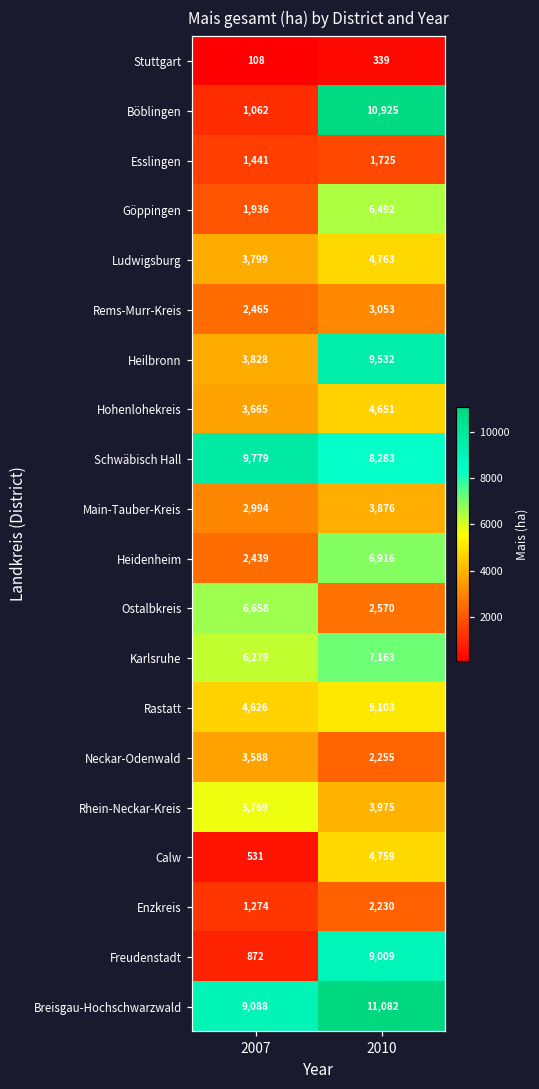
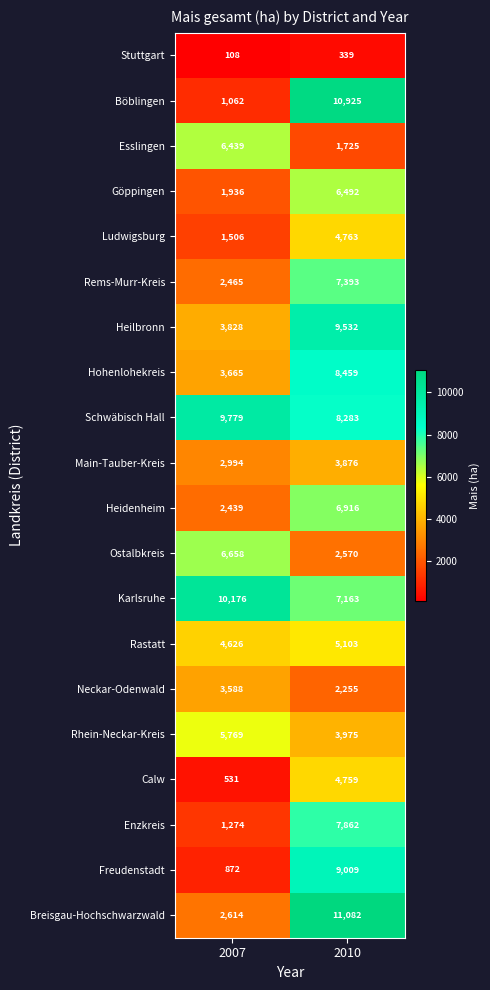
  {
    "Stuttgart": {
      "2007": "108",
      "2010": "339"
    },
    "Böblingen": {
      "2007": "1,062",
      "2010": "10,925"
    },
    "Esslingen": {
-     "2007": "1,441",
+     "2007": "6,439",
      "2010": "1,725"
    },
    "Göppingen": {
      "2007": "1,936",
      "2010": "6,492"
    },
    "Ludwigsburg": {
-     "2007": "3,799",
+     "2007": "1,506",
      "2010": "4,763"
    },
    "Rems-Murr-Kreis": {
      "2007": "2,465",
-     "2010": "3,053"
+     "2010": "7,393"
    },
    "Heilbronn": {
      "2007": "3,828",
      "2010": "9,532"
    },
    "Hohenlohekreis": {
      "2007": "3,665",
-     "2010": "4,651"
+     "2010": "8,459"
    },
    "Schwäbisch Hall": {
      "2007": "9,779",
      "2010": "8,283"
    },
    "Main-Tauber-Kreis": {
      "2007": "2,994",
      "2010": "3,876"
    },
    "Heidenheim": {
      "2007": "2,439",
      "2010": "6,916"
    },
    "Ostalbkreis": {
      "2007": "6,658",
      "2010": "2,570"
    },
    "Karlsruhe": {
-     "2007": "6,279",
+     "2007": "10,176",
      "2010": "7,163"
    },
    "Rastatt": {
      "2007": "4,626",
      "2010": "5,103"
    },
    "Neckar-Odenwald": {
      "2007": "3,588",
      "2010": "2,255"
    },
    "Rhein-Neckar-Kreis": {
      "2007": "5,769",
      "2010": "3,975"
    },
    "Calw": {
      "2007": "531",
      "2010": "4,759"
    },
    "Enzkreis": {
      "2007": "1,274",
-     "2010": "2,230"
+     "2010": "7,862"
    },
    "Freudenstadt": {
      "2007": "872",
      "2010": "9,009"
    },
    "Breisgau-Hochschwarzwald": {
-     "2007": "9,088",
+     "2007": "2,614",
      "2010": "11,082"
    }
  }
